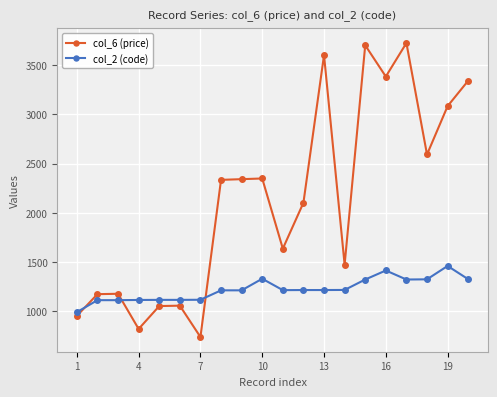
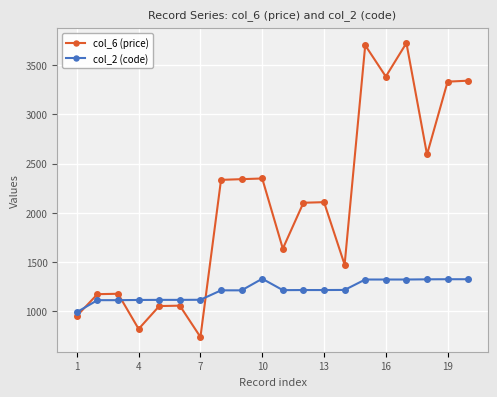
  {
    "col_6 (price)": {
      "1": 1000,
      "4": 800,
      "7": 700,
      "10": 2300,
-     "13": 3600,
+     "13": 2100,
      "16": 3400,
-     "19": 3100
+     "19": 3300
    },
    "col_2 (code)": {
      "1": 1000,
      "4": 1100,
      "7": 1100,
      "10": 1300,
      "13": 1200,
-     "16": 1400,
-     "19": 1500
+     "16": 1300,
+     "19": 1300
    }
  }
